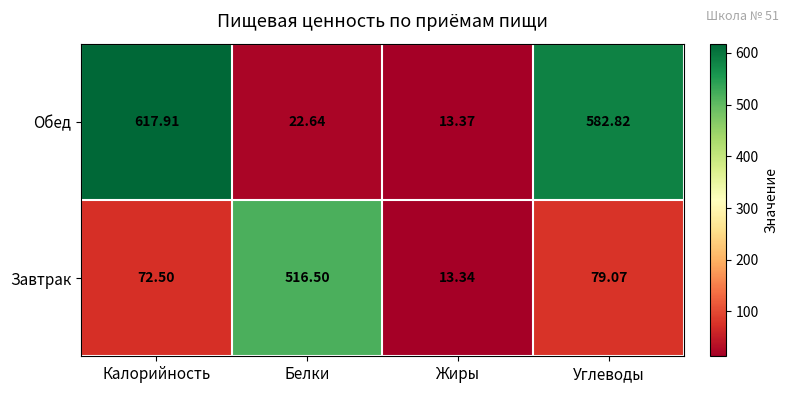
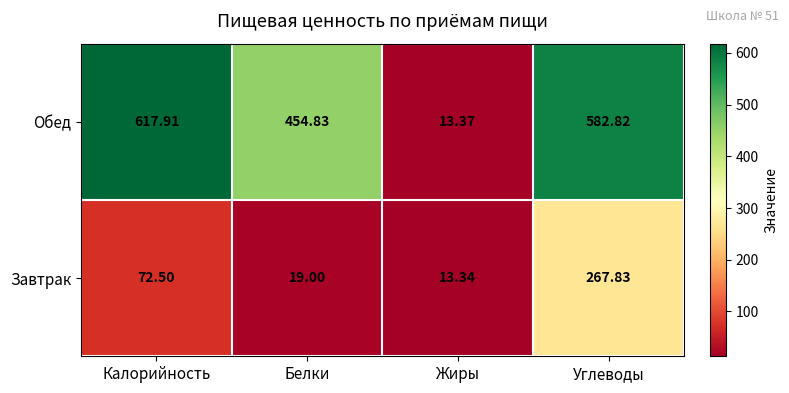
  {
    "Обед": {
      "Калорийность": 617.91,
-     "Белки": 22.64,
+     "Белки": 454.83,
      "Жиры": 13.37,
      "Углеводы": 582.82
    },
    "Завтрак": {
      "Калорийность": 72.50,
-     "Белки": 516.50,
+     "Белки": 19.00,
      "Жиры": 13.34,
-     "Углеводы": 79.07
+     "Углеводы": 267.83
    }
  }
